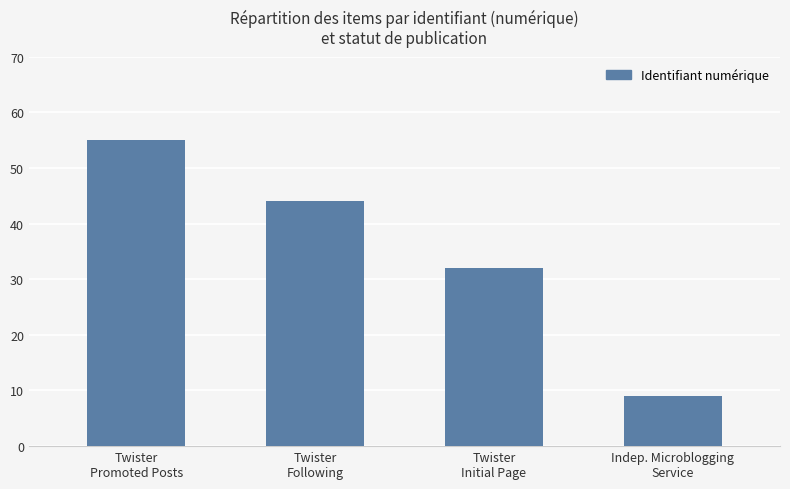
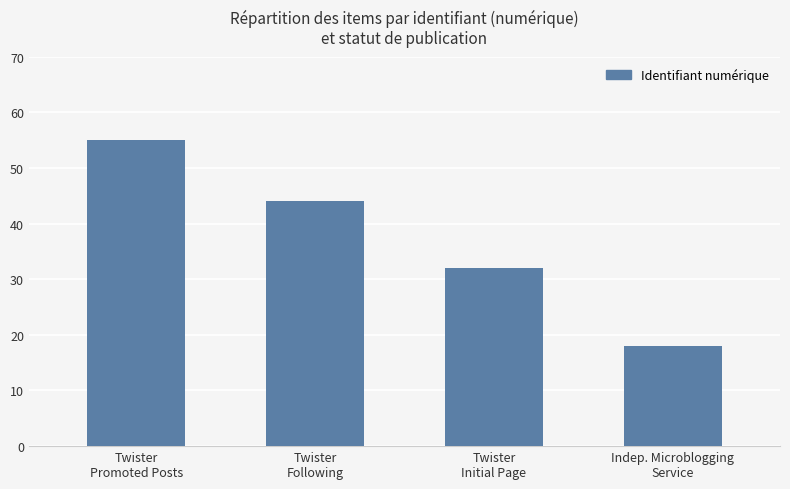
  {
    "Twister Promoted Posts": 55,
    "Twister Following": 44,
    "Twister Initial Page": 32,
-   "Indep. Microblogging Service": 9
+   "Indep. Microblogging Service": 18
  }
